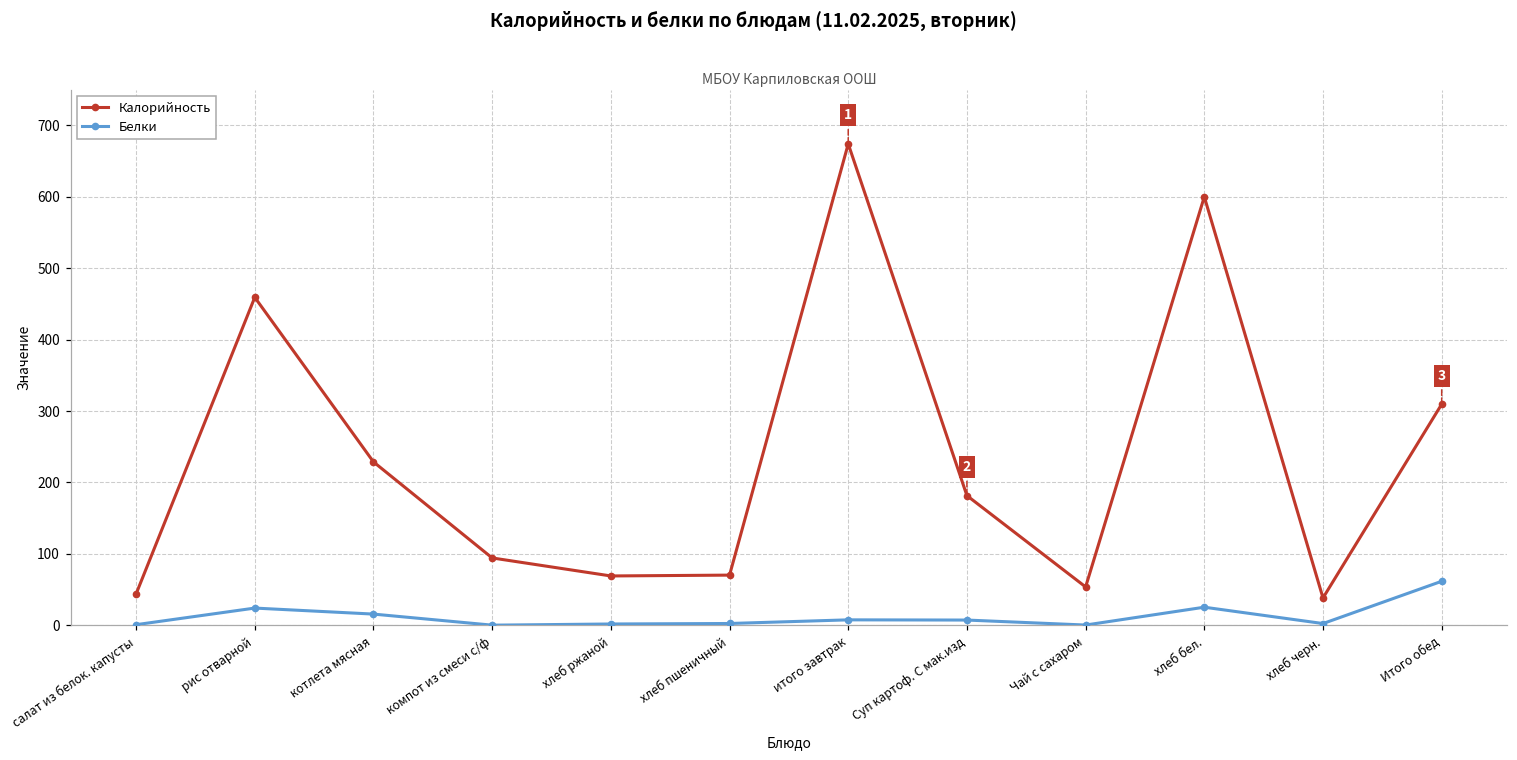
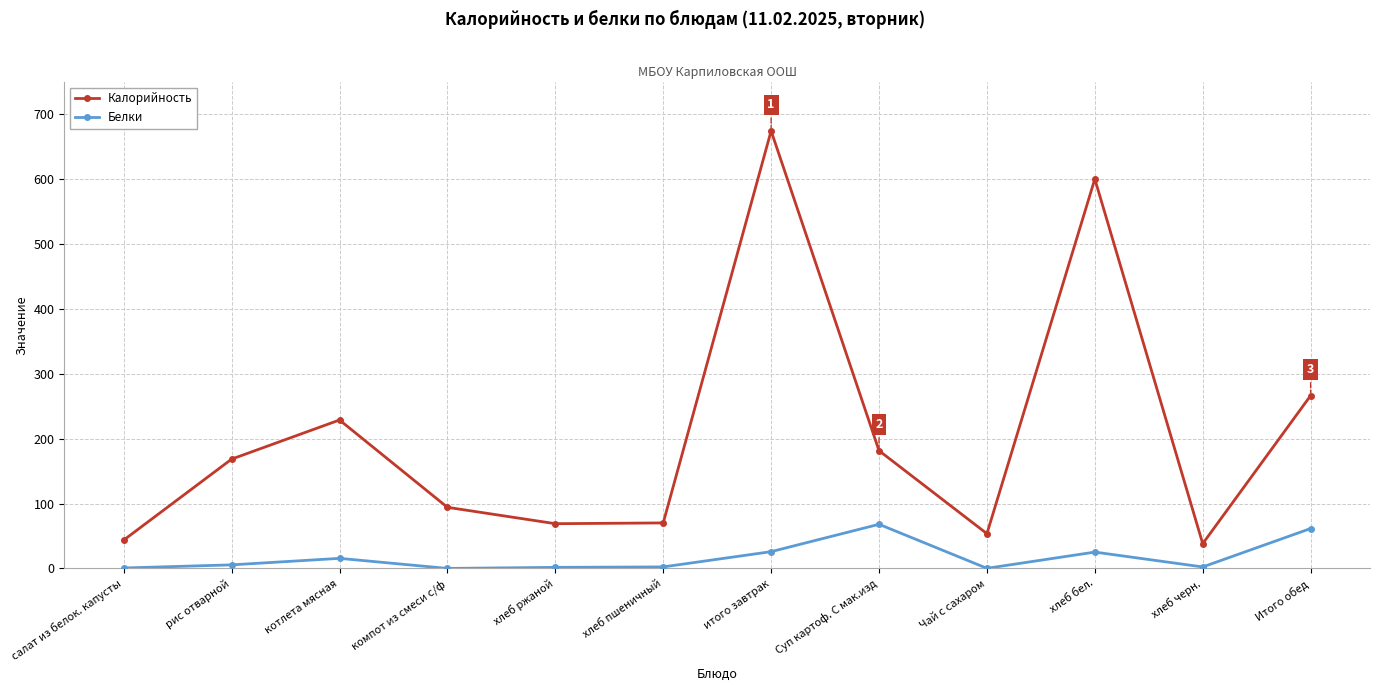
  {
    "Калорийность": {
      "салат из белок. капусты": 40,
-     "рис отварной": 460,
+     "рис отварной": 170,
      "котлета мясная": 230,
      "компот из смеси с/ф": 90,
      "хлеб ржаной": 70,
      "хлеб пшеничный": 70,
      "Чай с сахаром": 50,
      "хлеб бел.": 600,
      "хлеб черн.": 40,
-     "Итого обед": 310
+     "Итого обед": 270
    },
    "Белки": {
      "салат из белок. капусты": 0,
-     "рис отварной": 20,
+     "рис отварной": 10,
      "котлета мясная": 20,
      "компот из смеси с/ф": 0,
      "хлеб ржаной": 0,
      "хлеб пшеничный": 0,
-     "итого завтрак": 10,
-     "Суп картоф. С мак.изд": 10,
+     "итого завтрак": 30,
+     "Суп картоф. С мак.изд": 70,
      "Чай с сахаром": 0,
      "хлеб бел.": 30,
      "хлеб черн.": 0,
      "Итого обед": 60
    }
  }
